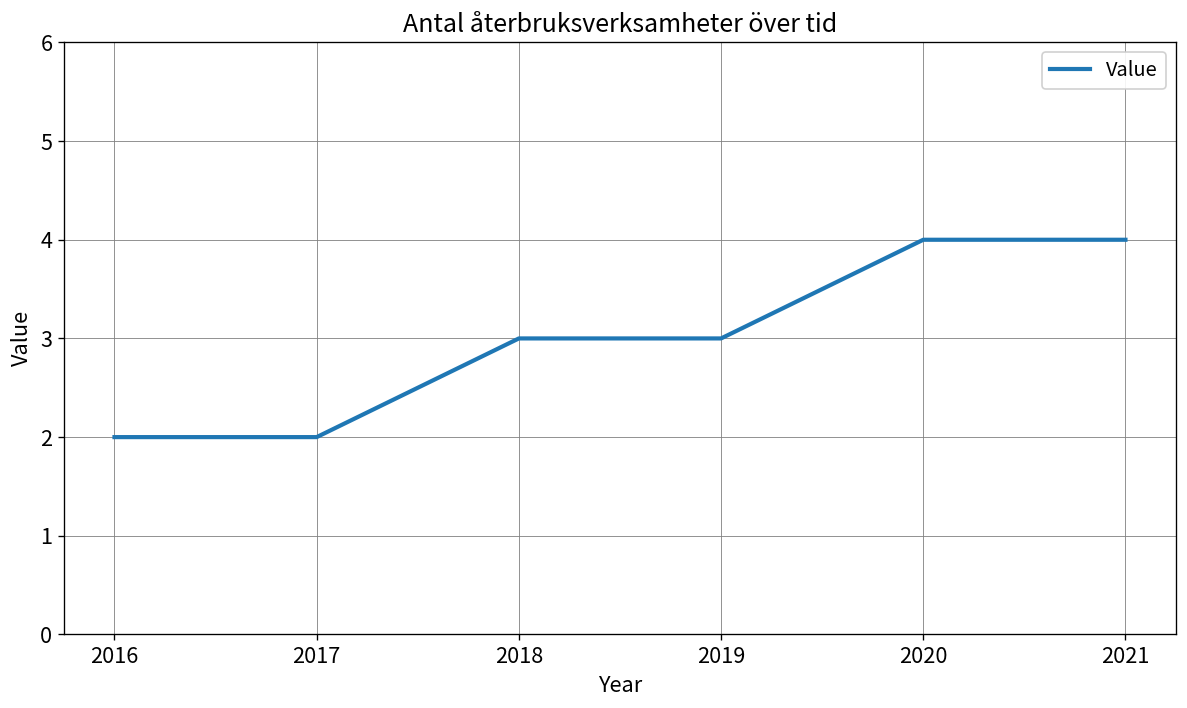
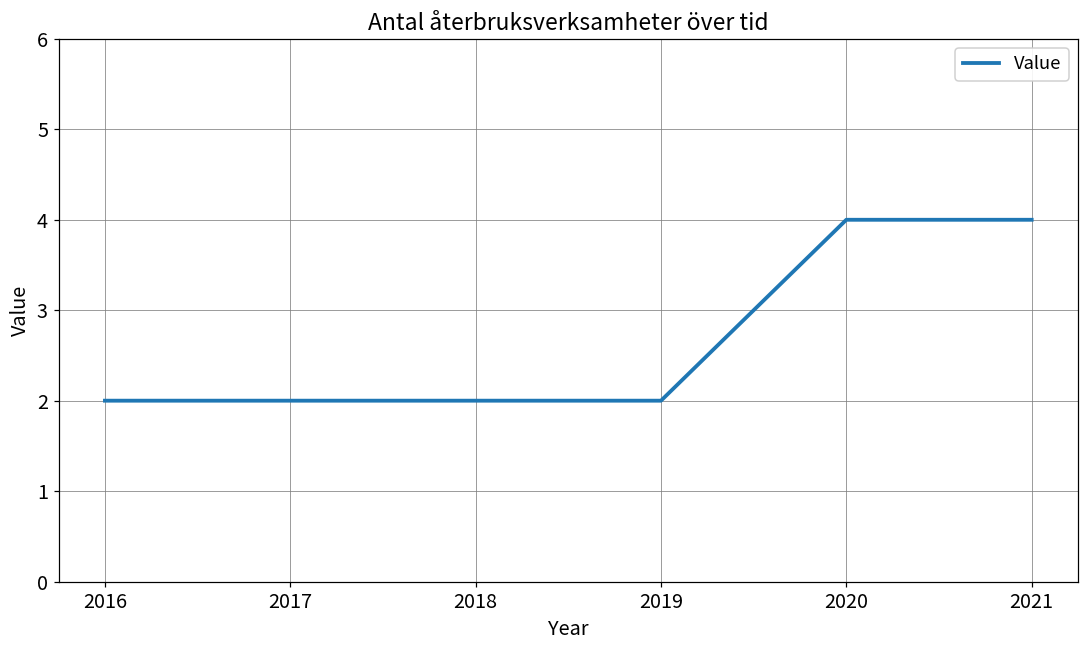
  {
    "2016": 2,
    "2017": 2,
-   "2018": 3,
-   "2019": 3,
+   "2018": 2,
+   "2019": 2,
    "2020": 4,
    "2021": 4
  }
